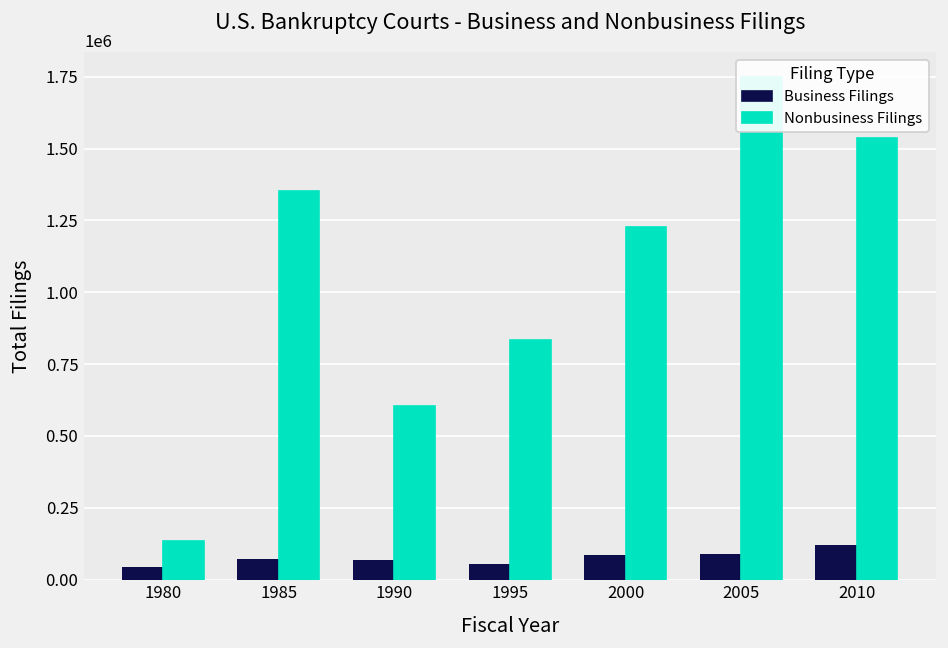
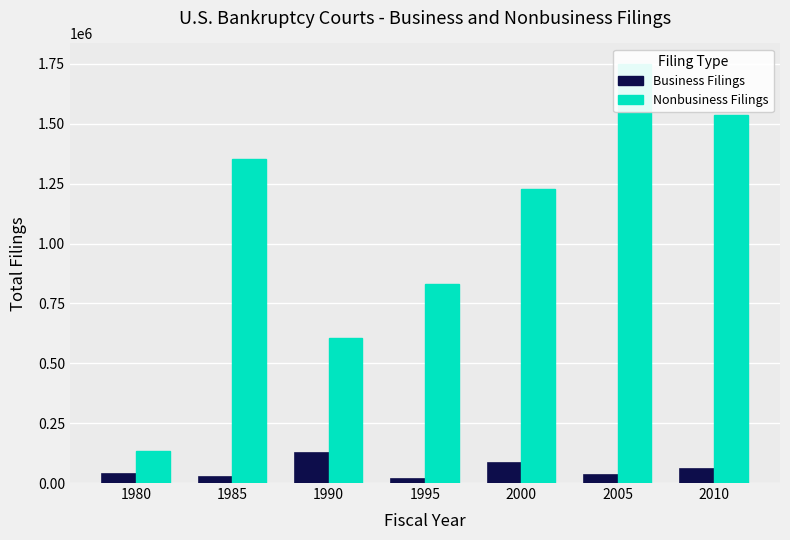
  {
    "Business Filings": {
      "1980": 40000,
-     "1985": 70000,
-     "1990": 60000,
-     "1995": 50000,
+     "1985": 20000,
+     "1990": 130000,
+     "1995": 20000,
      "2000": 80000,
-     "2005": 80000,
-     "2010": 120000
+     "2005": 30000,
+     "2010": 60000
    },
    "Nonbusiness Filings": {
      "1980": 130000,
      "1985": 1350000,
      "1990": 610000,
      "1995": 830000,
      "2000": 1230000,
      "2010": 1540000
    }
  }
